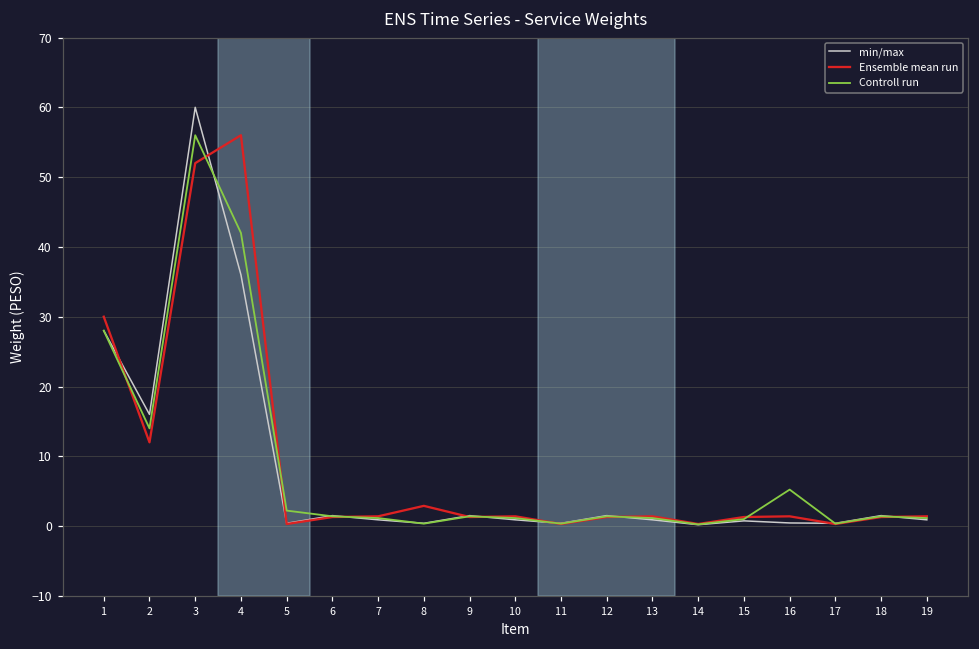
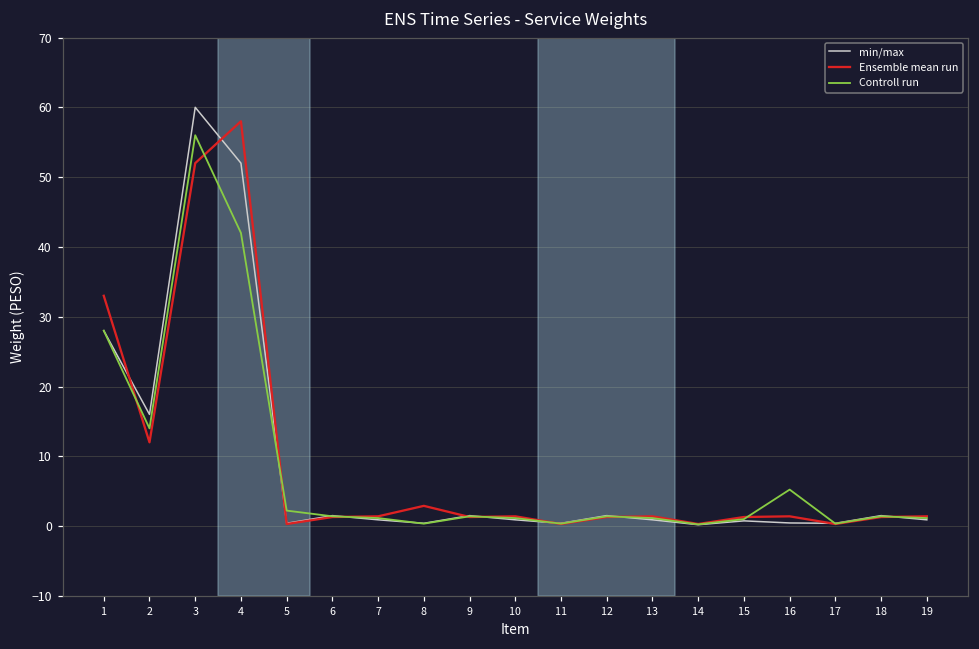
  {
    "min/max": {
      "2": 16,
      "3": 60,
-     "4": 36,
+     "4": 52,
      "16": 0
    },
    "Ensemble mean run": {
-     "1": 30,
+     "1": 33,
      "2": 12,
      "3": 52,
-     "4": 56,
+     "4": 58,
      "8": 3,
      "16": 1
    },
    "Controll run": {
      "2": 14,
      "3": 56,
      "4": 42,
      "5": 2,
      "16": 5
    }
  }
